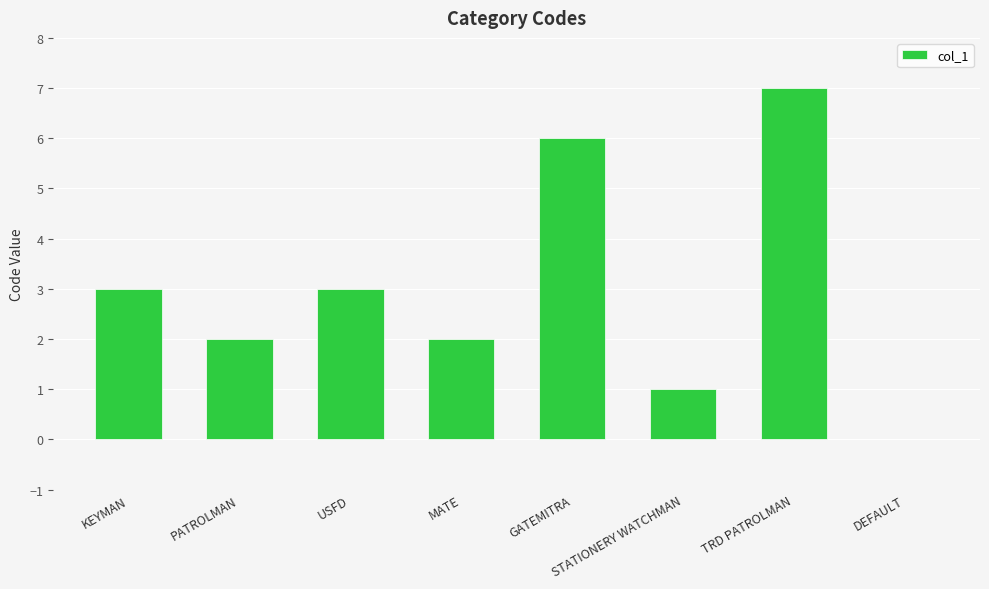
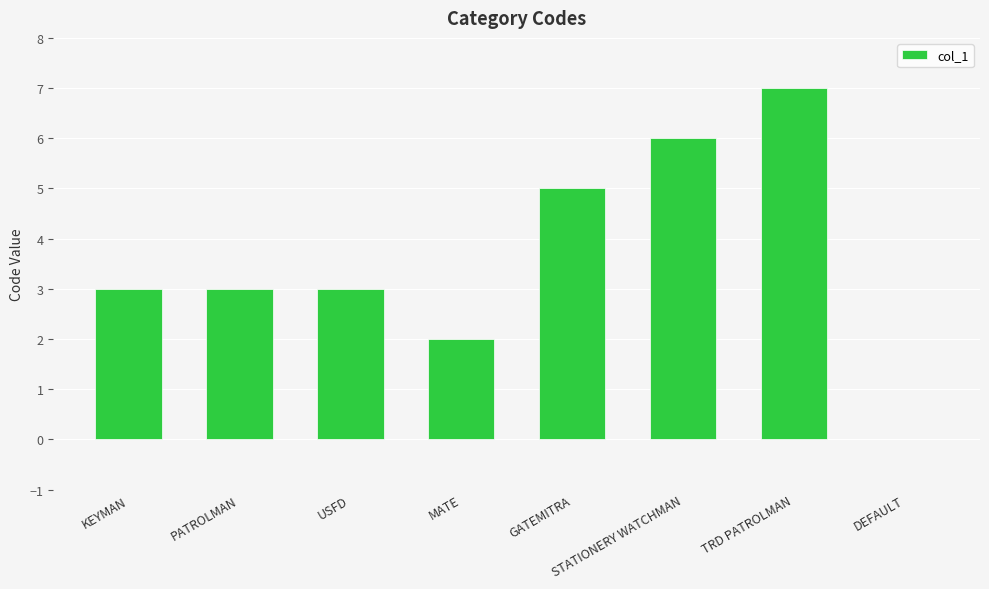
  {
    "KEYMAN": 3,
-   "PATROLMAN": 2,
+   "PATROLMAN": 3,
    "USFD": 3,
    "MATE": 2,
-   "GATEMITRA": 6,
-   "STATIONERY WATCHMAN": 1,
+   "GATEMITRA": 5,
+   "STATIONERY WATCHMAN": 6,
    "TRD PATROLMAN": 7,
    "DEFAULT": 0
  }
